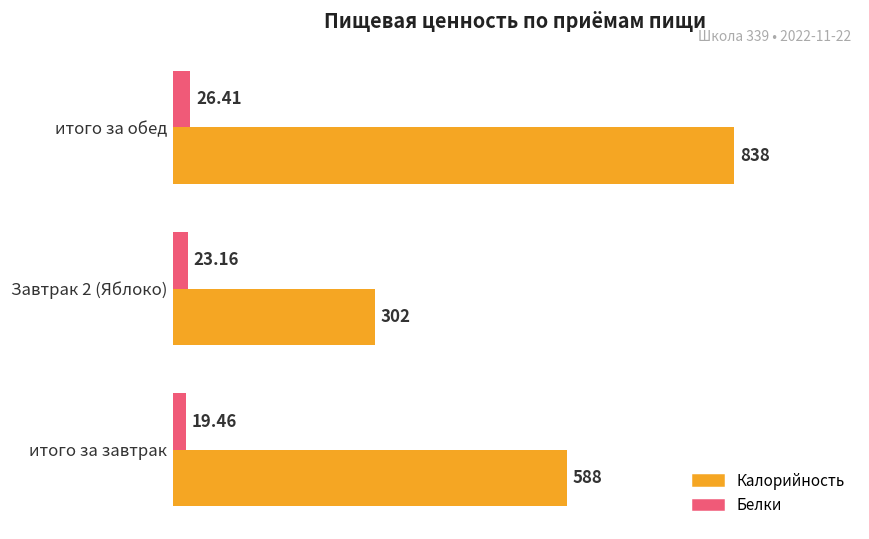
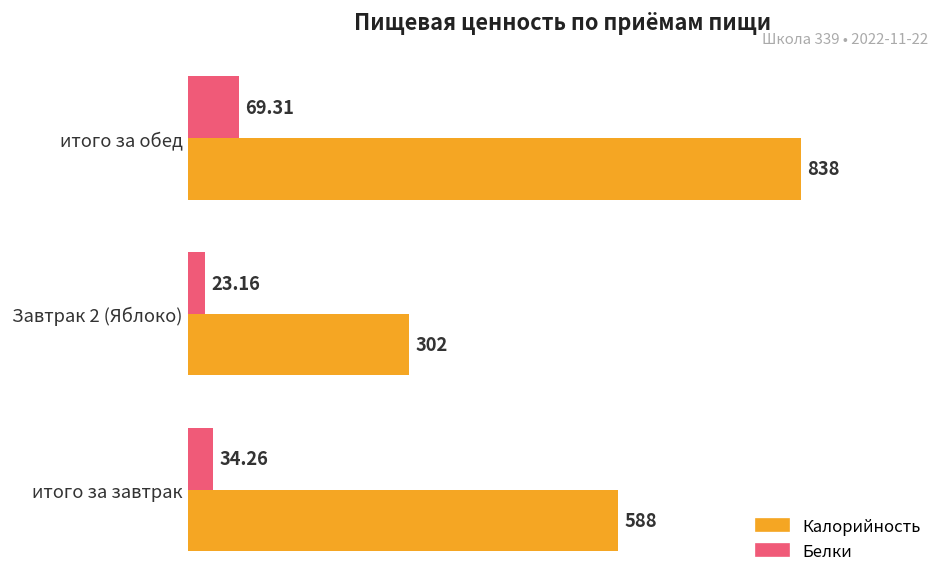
  {
    "Калорийность": {
      "итого за обед": 838,
      "Завтрак 2 (Яблоко)": 302,
      "итого за завтрак": 588
    },
    "Белки": {
-     "итого за обед": 26.41,
+     "итого за обед": 69.31,
      "Завтрак 2 (Яблоко)": 23.16,
-     "итого за завтрак": 19.46
+     "итого за завтрак": 34.26
    }
  }
